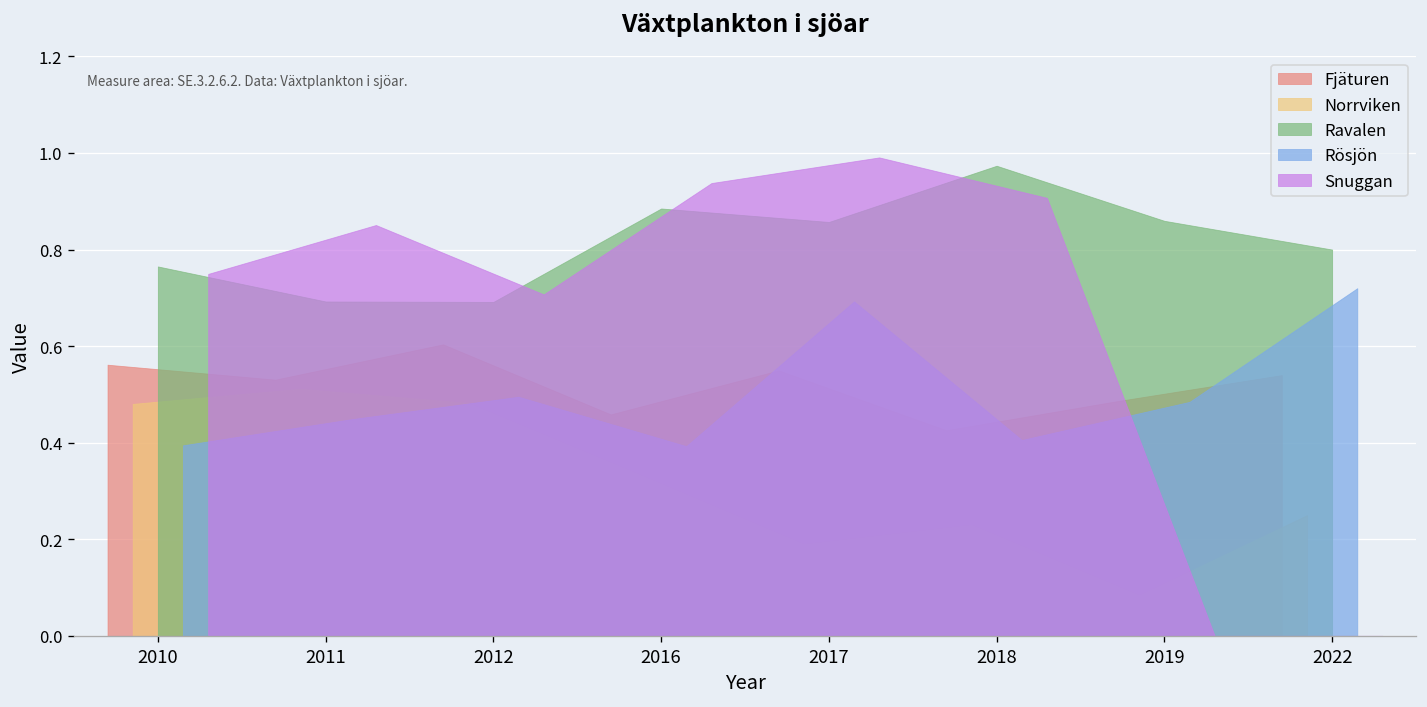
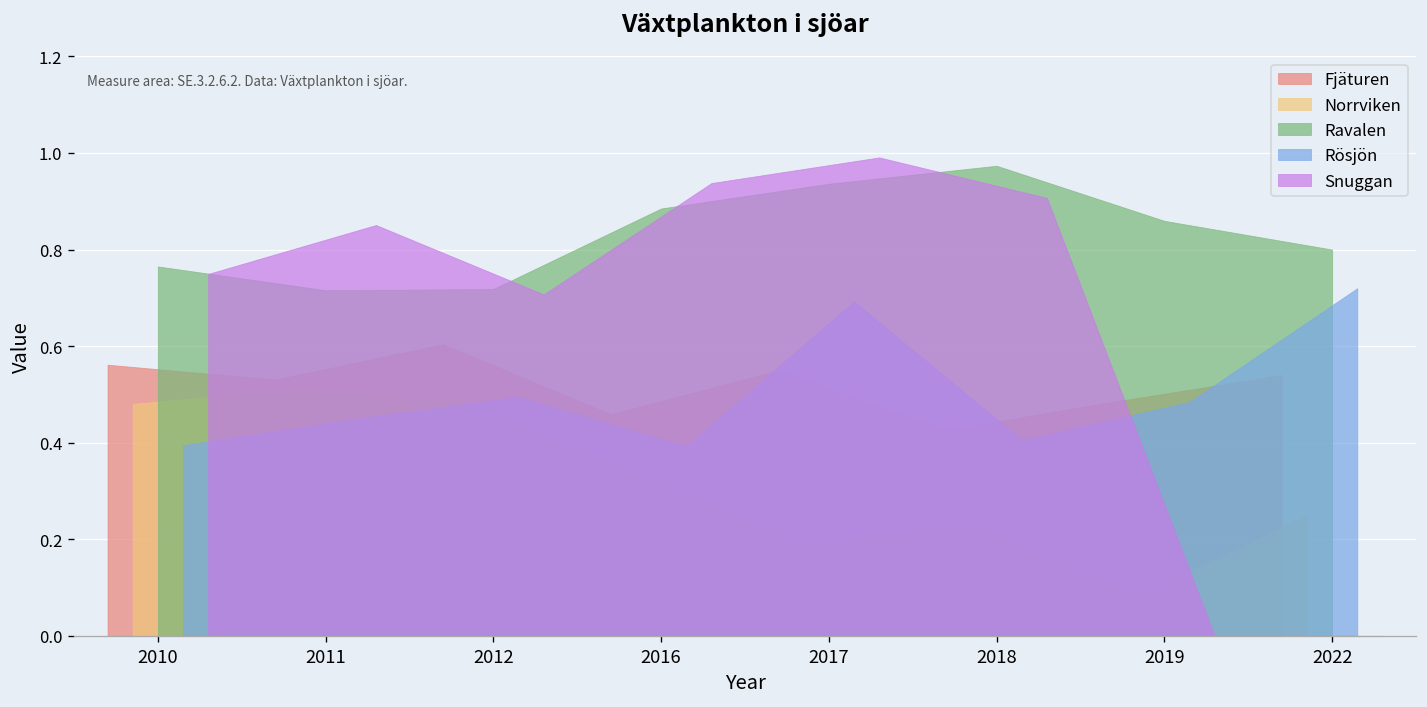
  {
    "Ravalen": {
      "2010": 0.77,
-     "2011": 0.69,
-     "2012": 0.69,
+     "2011": 0.72,
+     "2012": 0.72,
      "2016": 0.89,
-     "2017": 0.86,
+     "2017": 0.94,
      "2018": 0.97,
      "2019": 0.86,
      "2022": 0.80
    }
  }
